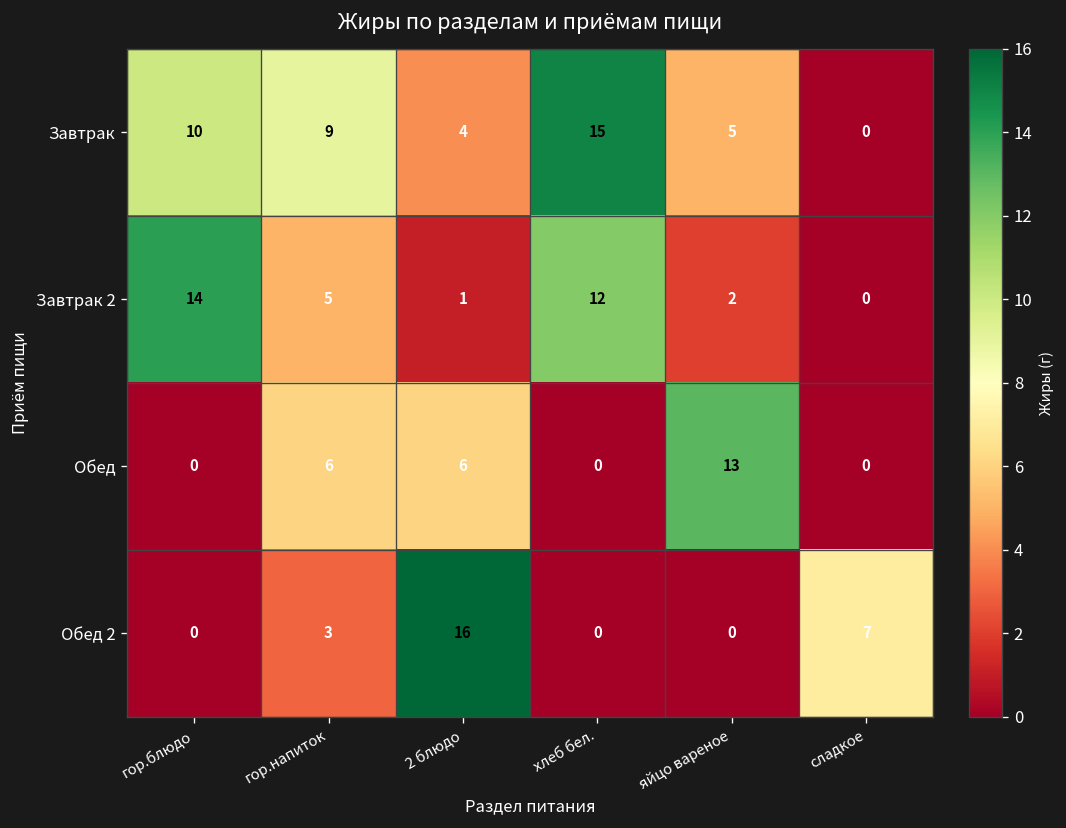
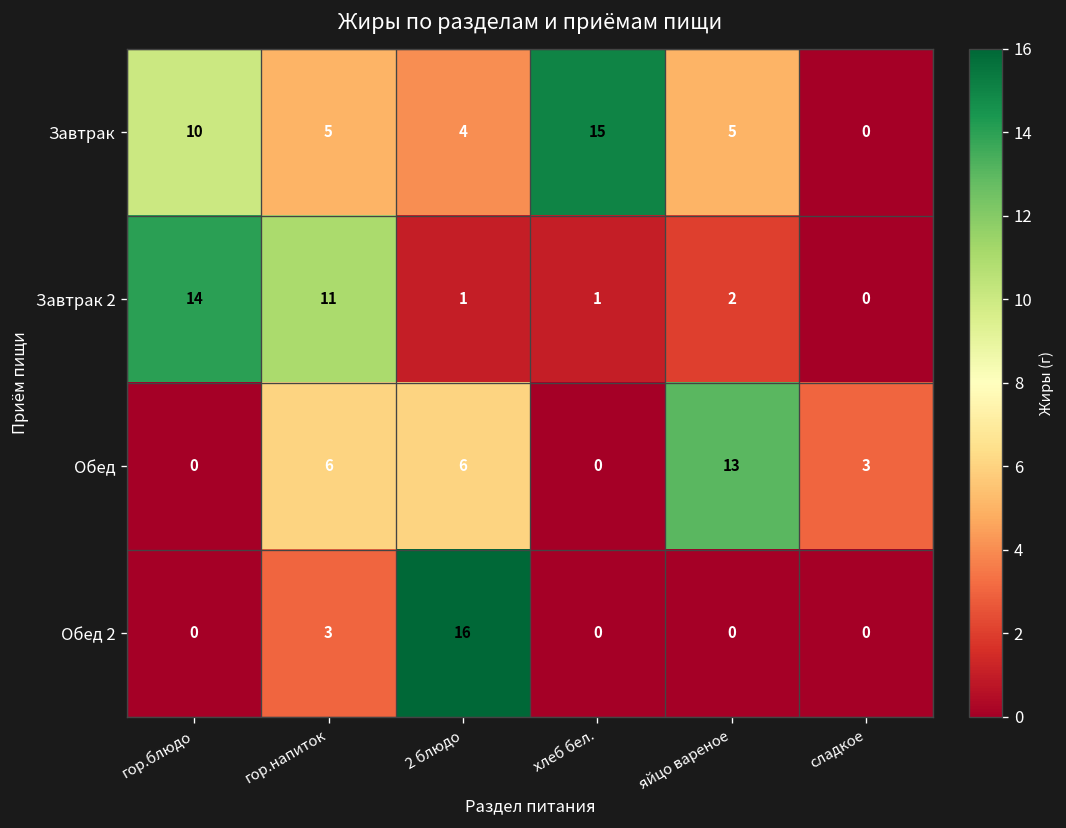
  {
    "Завтрак": {
      "гор.блюдо": 10,
-     "гор.напиток": 9,
+     "гор.напиток": 5,
      "2 блюдо": 4,
      "хлеб бел.": 15,
      "яйцо вареное": 5,
      "сладкое": 0
    },
    "Завтрак 2": {
      "гор.блюдо": 14,
-     "гор.напиток": 5,
+     "гор.напиток": 11,
      "2 блюдо": 1,
-     "хлеб бел.": 12,
+     "хлеб бел.": 1,
      "яйцо вареное": 2,
      "сладкое": 0
    },
    "Обед": {
      "гор.блюдо": 0,
      "гор.напиток": 6,
      "2 блюдо": 6,
      "хлеб бел.": 0,
      "яйцо вареное": 13,
-     "сладкое": 0
+     "сладкое": 3
    },
    "Обед 2": {
      "гор.блюдо": 0,
      "гор.напиток": 3,
      "2 блюдо": 16,
      "хлеб бел.": 0,
      "яйцо вареное": 0,
-     "сладкое": 7
+     "сладкое": 0
    }
  }
